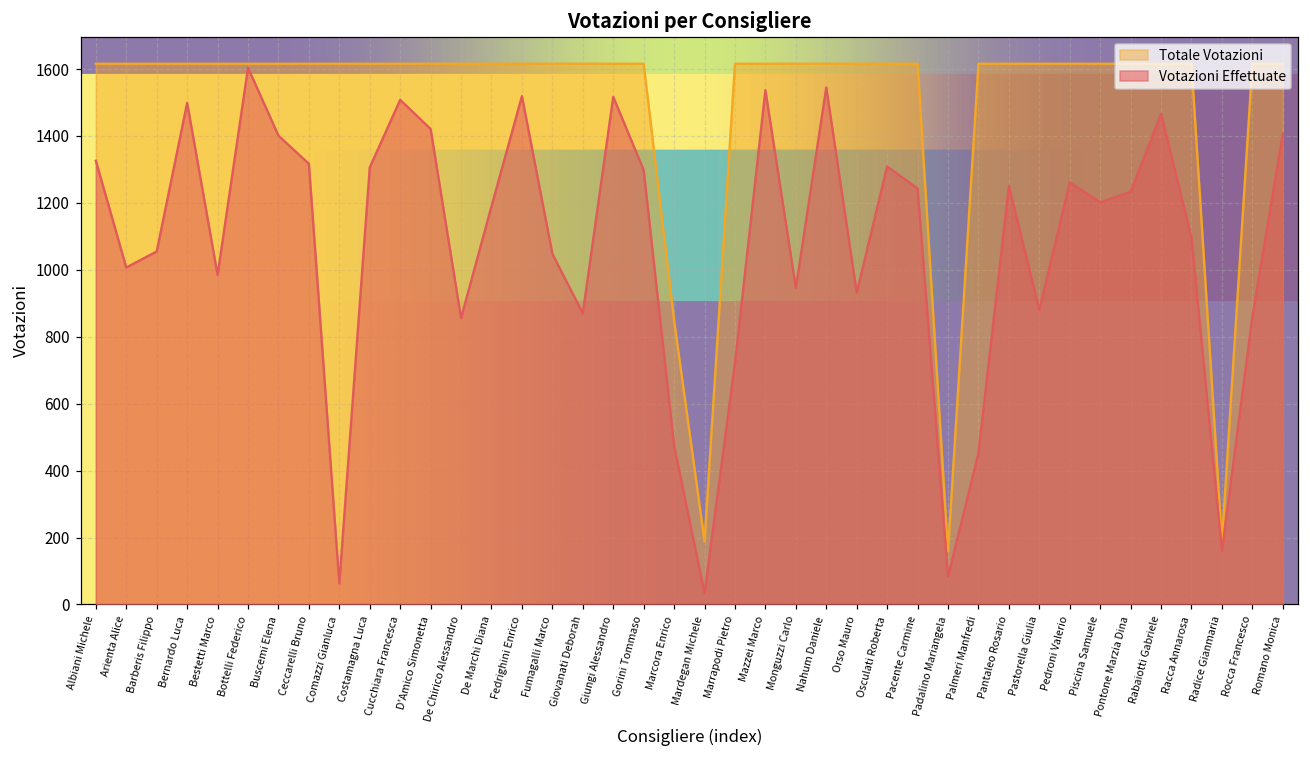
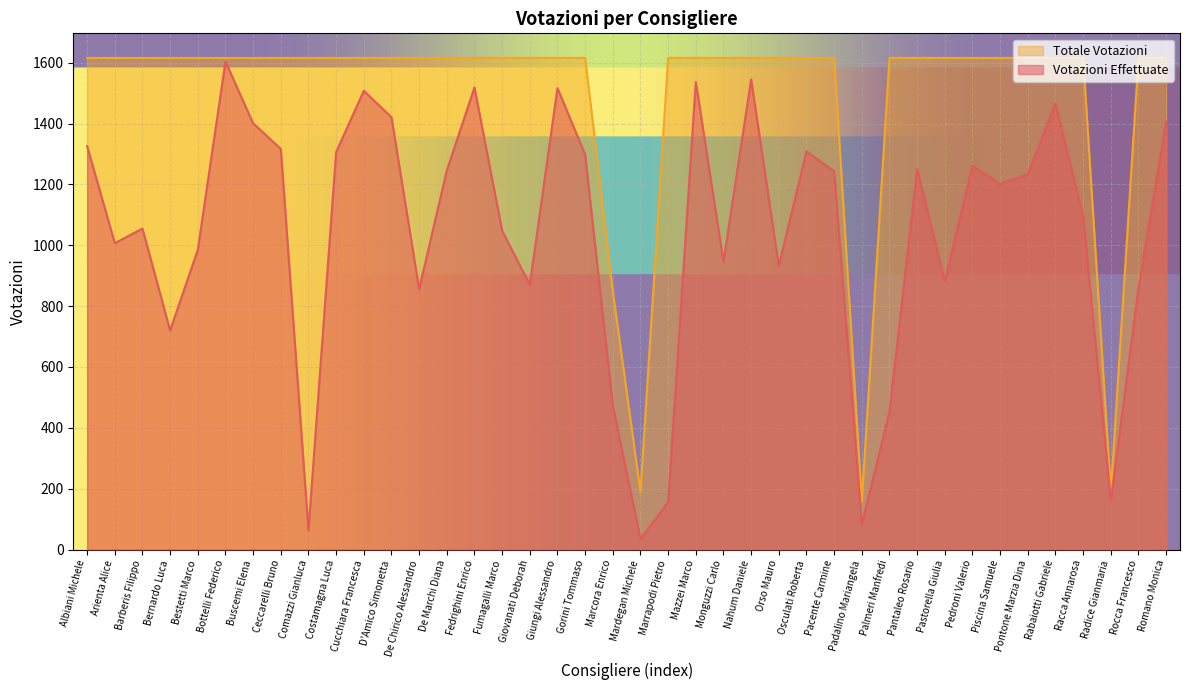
  {
    "Totale Votazioni": {
      "Albiani Michele": 1620,
      "Arienta Alice": 1620,
      "Barberis Filippo": 1620,
      "Bernardo Luca": 1620,
      "Bestetti Marco": 1620,
      "Bottelli Federico": 1620,
      "Buscemi Elena": 1620,
      "Ceccarelli Bruno": 1620,
      "Comazzi Gianluca": 1620,
      "Costamagna Luca": 1620,
      "Cucchiara Francesca": 1620,
      "D'Amico Simonetta": 1620,
      "De Chirico Alessandro": 1620,
      "De Marchi Diana": 1620,
      "Fedrighini Enrico": 1620,
      "Fumagalli Marco": 1620,
      "Giovanati Deborah": 1620,
      "Giungi Alessandro": 1620,
      "Gorini Tommaso": 1620,
      "Marcora Enrico": 850,
      "Mardegan Michele": 190,
      "Marrapodi Pietro": 1620,
      "Mazzei Marco": 1620,
      "Monguzzi Carlo": 1620,
      "Nahum Daniele": 1620,
      "Orso Mauro": 1620,
      "Osculati Roberta": 1620,
      "Pacente Carmine": 1620,
      "Padalino Mariangela": 160,
      "Palmeri Manfredi": 1620,
      "Pantaleo Rosario": 1620,
      "Pastorella Giulia": 1620,
      "Pedroni Valerio": 1620,
      "Piscina Samuele": 1620,
      "Radice Gianmaria": 190
    },
    "Votazioni Effettuate": {
      "Albiani Michele": 1330,
      "Arienta Alice": 1010,
      "Barberis Filippo": 1060,
-     "Bernardo Luca": 1500,
+     "Bernardo Luca": 720,
      "Bestetti Marco": 990,
      "Bottelli Federico": 1600,
      "Buscemi Elena": 1400,
      "Ceccarelli Bruno": 1320,
      "Comazzi Gianluca": 60,
      "Costamagna Luca": 1310,
      "Cucchiara Francesca": 1510,
      "D'Amico Simonetta": 1420,
      "De Chirico Alessandro": 860,
-     "De Marchi Diana": 1190,
+     "De Marchi Diana": 1250,
      "Fedrighini Enrico": 1520,
      "Fumagalli Marco": 1050,
      "Giovanati Deborah": 870,
      "Giungi Alessandro": 1520,
      "Gorini Tommaso": 1300,
      "Marcora Enrico": 470,
      "Mardegan Michele": 30,
-     "Marrapodi Pietro": 720,
+     "Marrapodi Pietro": 160,
      "Mazzei Marco": 1540,
      "Monguzzi Carlo": 950,
      "Nahum Daniele": 1550,
      "Orso Mauro": 930,
      "Osculati Roberta": 1310,
      "Pacente Carmine": 1240,
      "Padalino Mariangela": 80,
      "Palmeri Manfredi": 450,
      "Pantaleo Rosario": 1250,
      "Pastorella Giulia": 880,
      "Pedroni Valerio": 1260,
      "Piscina Samuele": 1200,
      "Pontone Marzia Dina": 1230,
      "Rabaiotti Gabriele": 1470,
      "Racca Annarosa": 1100,
      "Radice Gianmaria": 160,
      "Rocca Francesco": 860,
      "Romano Monica": 1410
    }
  }
